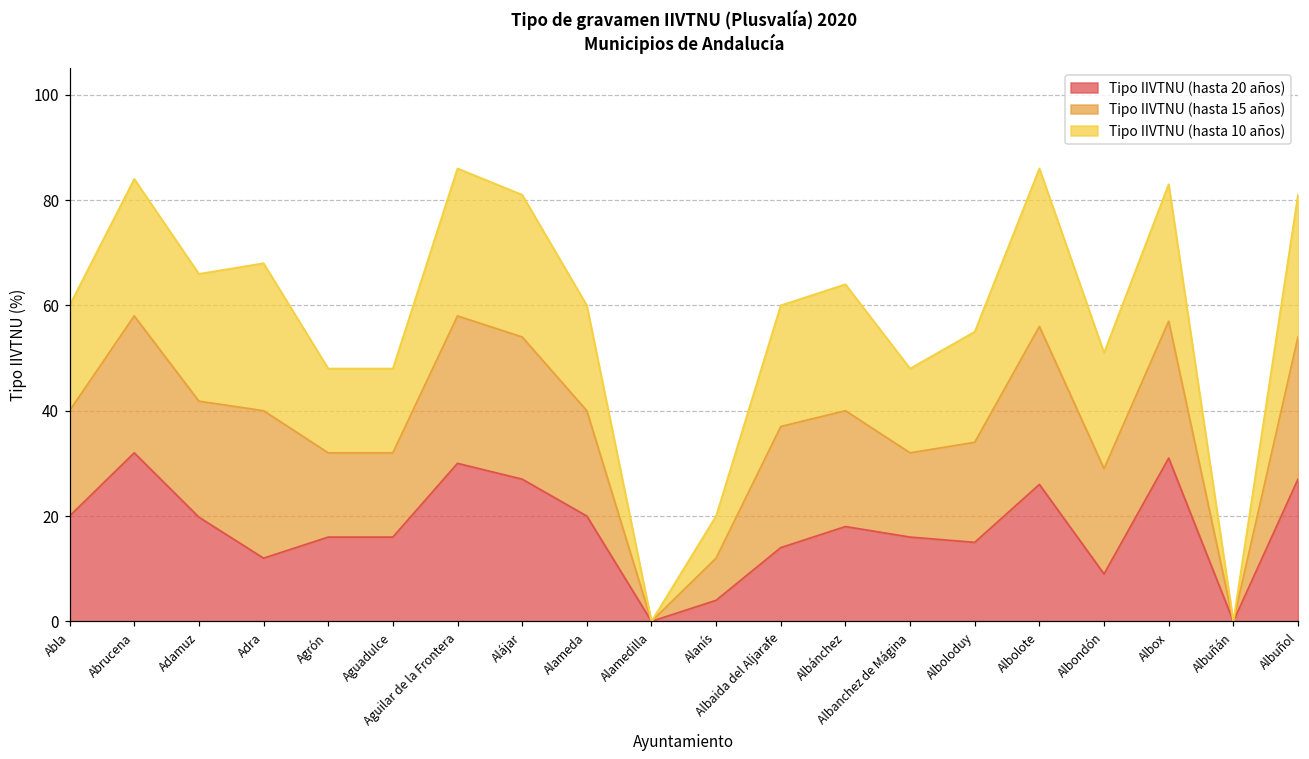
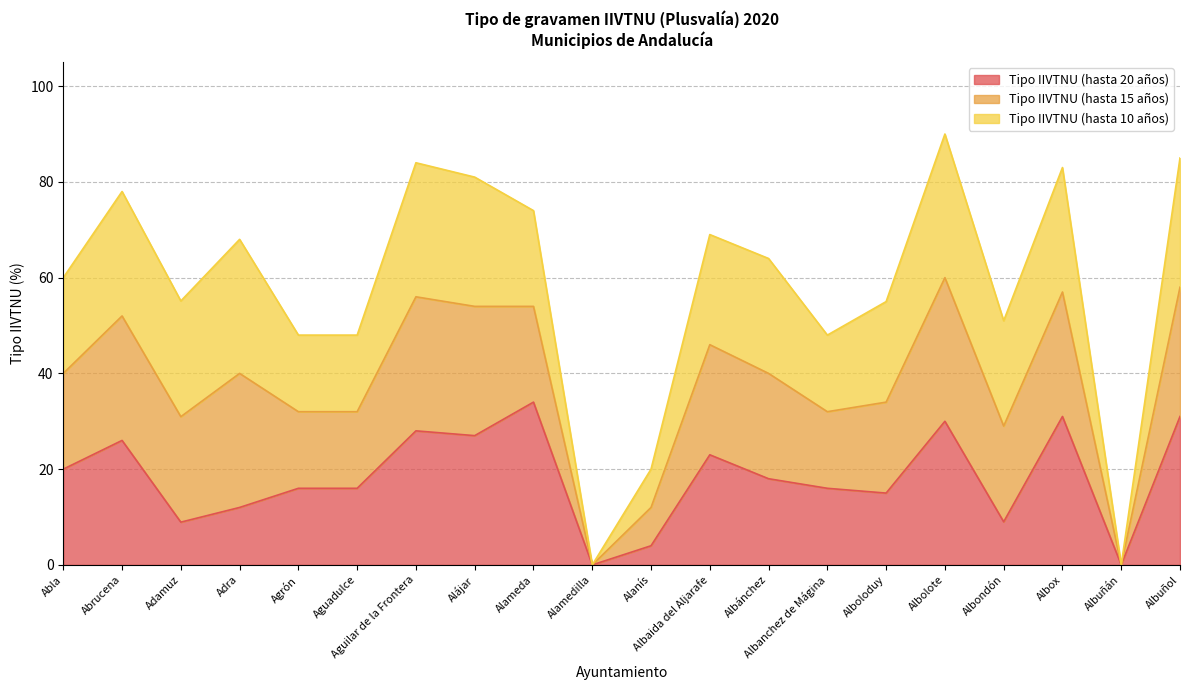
  {
    "Tipo IIVTNU (hasta 20 años)": {
      "Abla": 20,
-     "Abrucena": 32,
-     "Adamuz": 20,
+     "Abrucena": 26,
+     "Adamuz": 9,
      "Adra": 12,
      "Agrón": 16,
      "Aguadulce": 16,
-     "Aguilar de la Frontera": 30,
+     "Aguilar de la Frontera": 28,
      "Alájar": 27,
-     "Alameda": 20,
+     "Alameda": 34,
      "Alanís": 4,
-     "Albaida del Aljarafe": 14,
+     "Albaida del Aljarafe": 23,
      "Albánchez": 18,
      "Albanchez de Mágina": 16,
      "Alboloduy": 15,
-     "Albolote": 26,
+     "Albolote": 30,
      "Albondón": 9,
      "Albox": 31,
-     "Albuñol": 27
+     "Albuñol": 31
    }
  }
